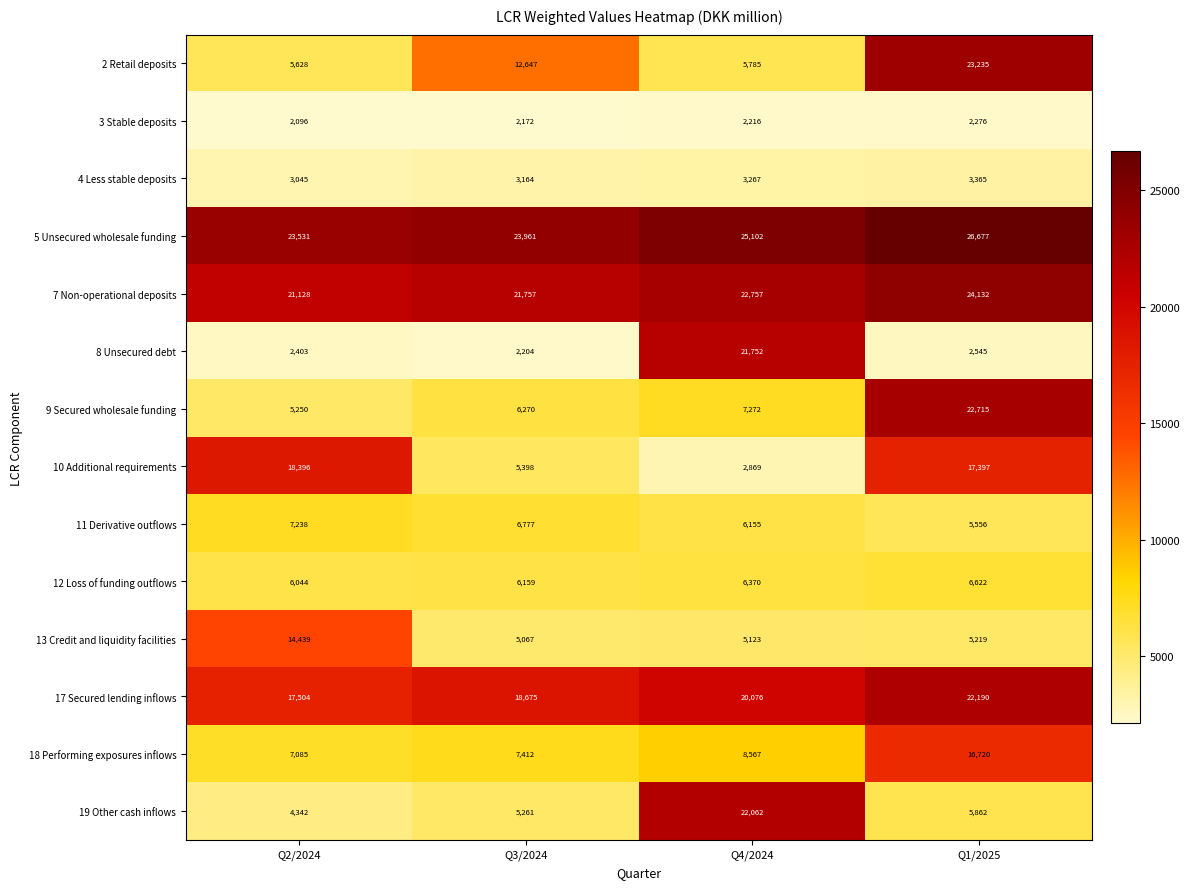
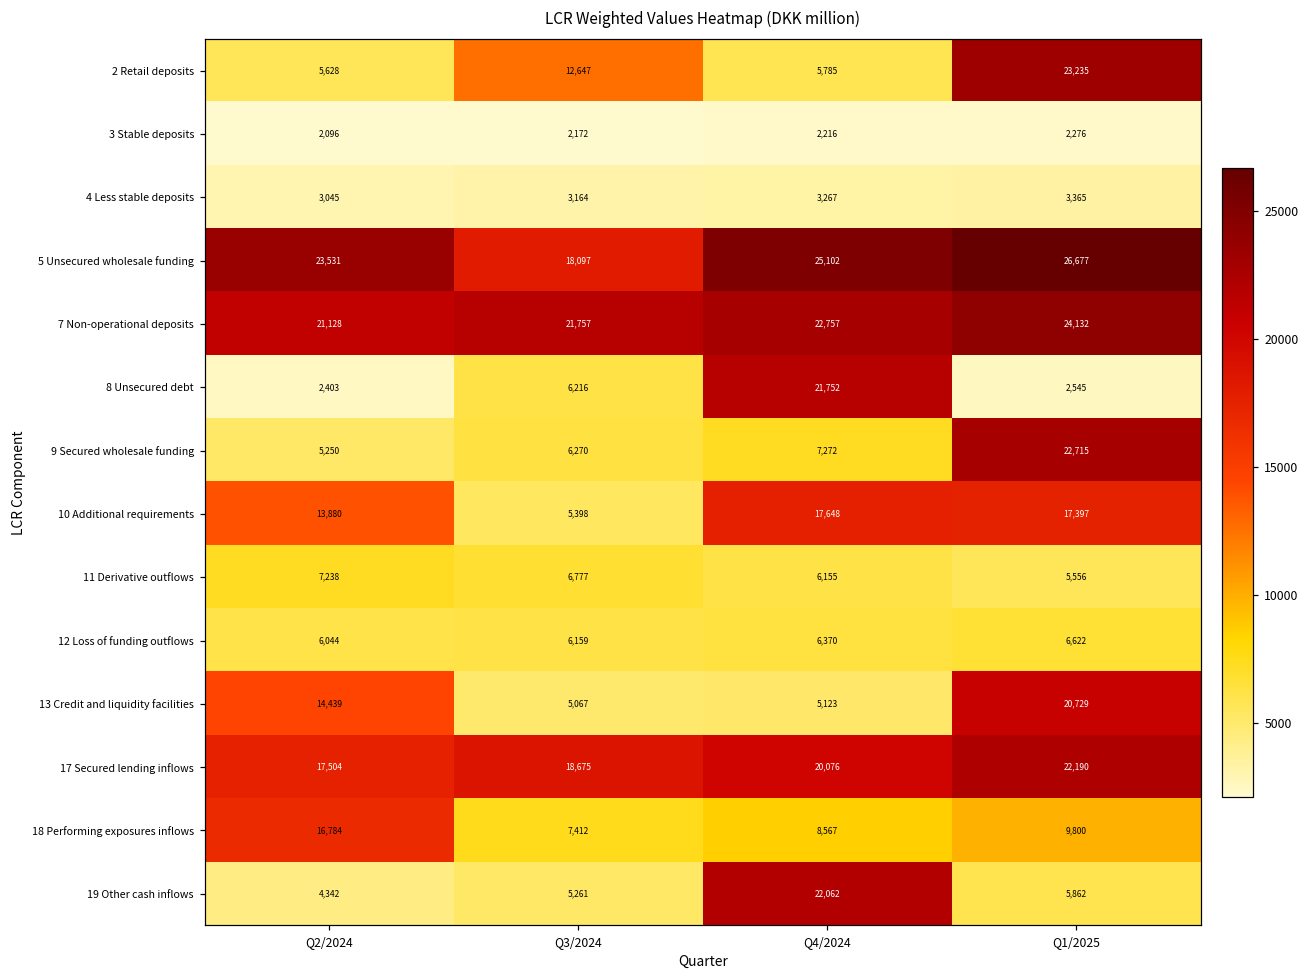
  {
    "2 Retail deposits": {
      "Q2/2024": "5,628",
      "Q3/2024": "12,647",
      "Q4/2024": "5,785",
      "Q1/2025": "23,235"
    },
    "3 Stable deposits": {
      "Q2/2024": "2,096",
      "Q3/2024": "2,172",
      "Q4/2024": "2,216",
      "Q1/2025": "2,276"
    },
    "4 Less stable deposits": {
      "Q2/2024": "3,045",
      "Q3/2024": "3,164",
      "Q4/2024": "3,267",
      "Q1/2025": "3,365"
    },
    "5 Unsecured wholesale funding": {
      "Q2/2024": "23,531",
-     "Q3/2024": "23,961",
+     "Q3/2024": "18,097",
      "Q4/2024": "25,102",
      "Q1/2025": "26,677"
    },
    "7 Non-operational deposits": {
      "Q2/2024": "21,128",
      "Q3/2024": "21,757",
      "Q4/2024": "22,757",
      "Q1/2025": "24,132"
    },
    "8 Unsecured debt": {
      "Q2/2024": "2,403",
-     "Q3/2024": "2,204",
+     "Q3/2024": "6,216",
      "Q4/2024": "21,752",
      "Q1/2025": "2,545"
    },
    "9 Secured wholesale funding": {
      "Q2/2024": "5,250",
      "Q3/2024": "6,270",
      "Q4/2024": "7,272",
      "Q1/2025": "22,715"
    },
    "10 Additional requirements": {
-     "Q2/2024": "18,396",
+     "Q2/2024": "13,880",
      "Q3/2024": "5,398",
-     "Q4/2024": "2,869",
+     "Q4/2024": "17,648",
      "Q1/2025": "17,397"
    },
    "11 Derivative outflows": {
      "Q2/2024": "7,238",
      "Q3/2024": "6,777",
      "Q4/2024": "6,155",
      "Q1/2025": "5,556"
    },
    "12 Loss of funding outflows": {
      "Q2/2024": "6,044",
      "Q3/2024": "6,159",
      "Q4/2024": "6,370",
      "Q1/2025": "6,622"
    },
    "13 Credit and liquidity facilities": {
      "Q2/2024": "14,439",
      "Q3/2024": "5,067",
      "Q4/2024": "5,123",
-     "Q1/2025": "5,219"
+     "Q1/2025": "20,729"
    },
    "17 Secured lending inflows": {
      "Q2/2024": "17,504",
      "Q3/2024": "18,675",
      "Q4/2024": "20,076",
      "Q1/2025": "22,190"
    },
    "18 Performing exposures inflows": {
-     "Q2/2024": "7,085",
+     "Q2/2024": "16,784",
      "Q3/2024": "7,412",
      "Q4/2024": "8,567",
-     "Q1/2025": "16,720"
+     "Q1/2025": "9,800"
    },
    "19 Other cash inflows": {
      "Q2/2024": "4,342",
      "Q3/2024": "5,261",
      "Q4/2024": "22,062",
      "Q1/2025": "5,862"
    }
  }
